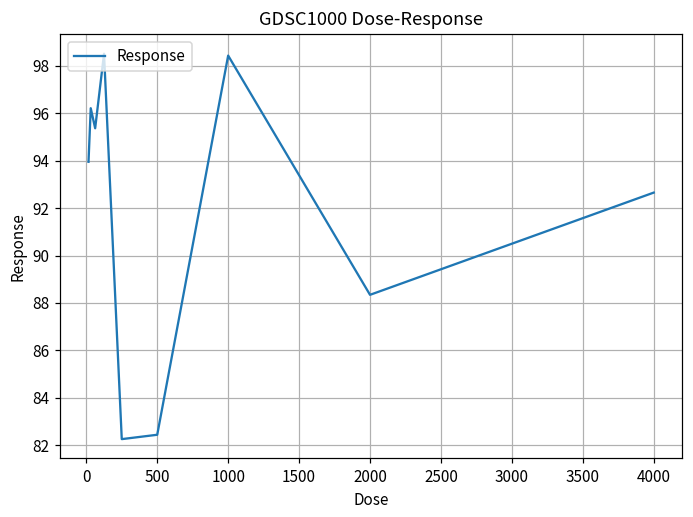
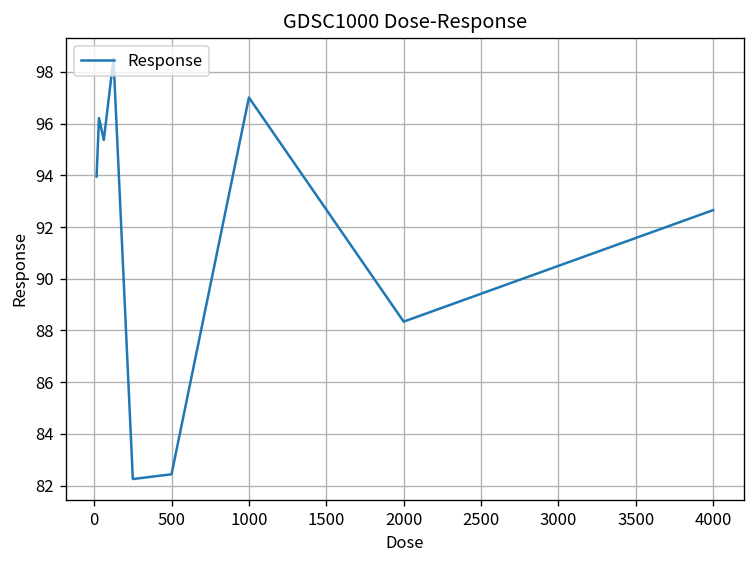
  {
    "500": 82.4,
-   "1000": 98.4,
+   "1000": 97.0,
    "2000": 88.3,
    "4000": 92.7
  }
